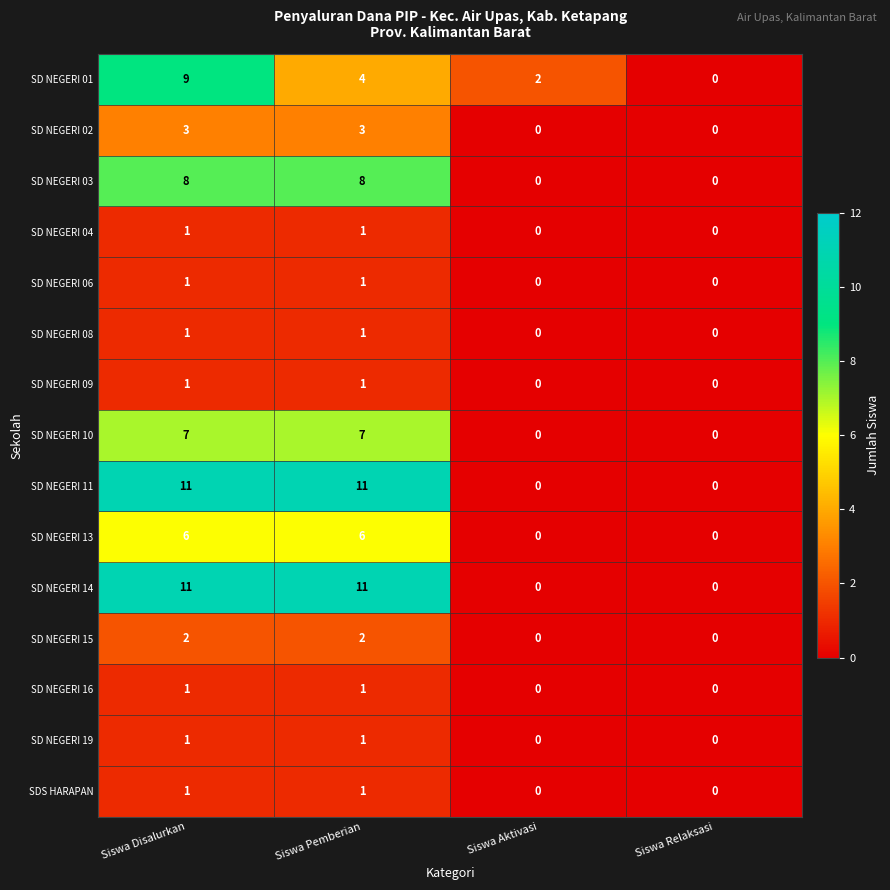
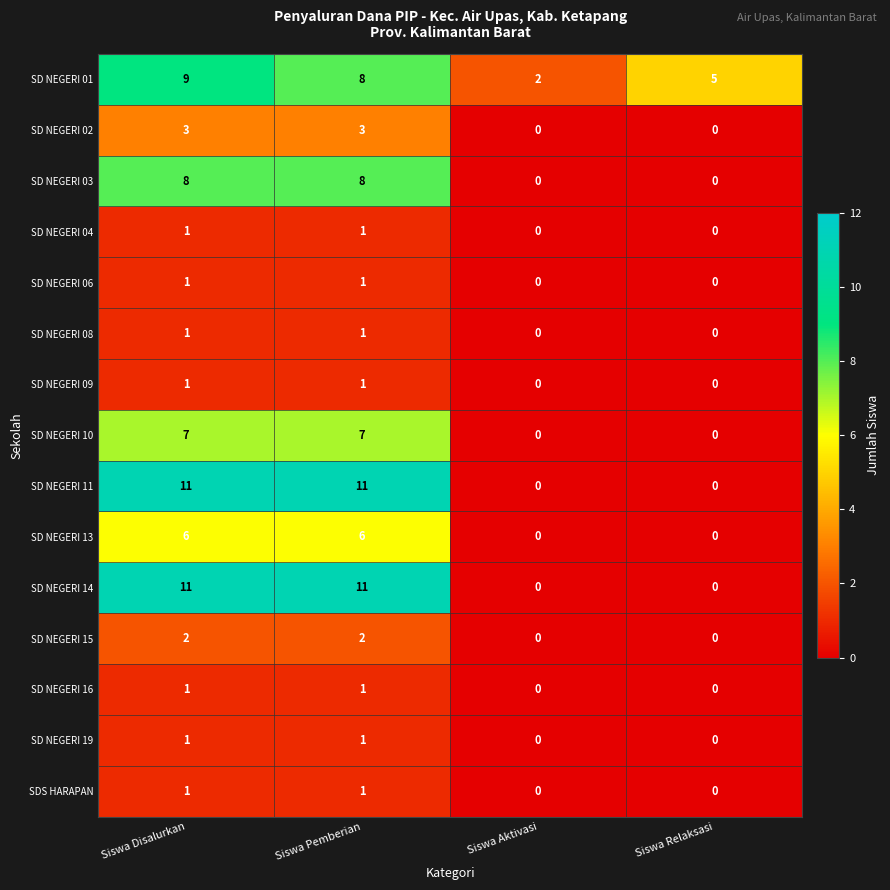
  {
    "SD NEGERI 01": {
      "Siswa Disalurkan": 9,
-     "Siswa Pemberian": 4,
+     "Siswa Pemberian": 8,
      "Siswa Aktivasi": 2,
-     "Siswa Relaksasi": 0
+     "Siswa Relaksasi": 5
    },
    "SD NEGERI 02": {
      "Siswa Disalurkan": 3,
      "Siswa Pemberian": 3,
      "Siswa Aktivasi": 0,
      "Siswa Relaksasi": 0
    },
    "SD NEGERI 03": {
      "Siswa Disalurkan": 8,
      "Siswa Pemberian": 8,
      "Siswa Aktivasi": 0,
      "Siswa Relaksasi": 0
    },
    "SD NEGERI 04": {
      "Siswa Disalurkan": 1,
      "Siswa Pemberian": 1,
      "Siswa Aktivasi": 0,
      "Siswa Relaksasi": 0
    },
    "SD NEGERI 06": {
      "Siswa Disalurkan": 1,
      "Siswa Pemberian": 1,
      "Siswa Aktivasi": 0,
      "Siswa Relaksasi": 0
    },
    "SD NEGERI 08": {
      "Siswa Disalurkan": 1,
      "Siswa Pemberian": 1,
      "Siswa Aktivasi": 0,
      "Siswa Relaksasi": 0
    },
    "SD NEGERI 09": {
      "Siswa Disalurkan": 1,
      "Siswa Pemberian": 1,
      "Siswa Aktivasi": 0,
      "Siswa Relaksasi": 0
    },
    "SD NEGERI 10": {
      "Siswa Disalurkan": 7,
      "Siswa Pemberian": 7,
      "Siswa Aktivasi": 0,
      "Siswa Relaksasi": 0
    },
    "SD NEGERI 11": {
      "Siswa Disalurkan": 11,
      "Siswa Pemberian": 11,
      "Siswa Aktivasi": 0,
      "Siswa Relaksasi": 0
    },
    "SD NEGERI 13": {
      "Siswa Disalurkan": 6,
      "Siswa Pemberian": 6,
      "Siswa Aktivasi": 0,
      "Siswa Relaksasi": 0
    },
    "SD NEGERI 14": {
      "Siswa Disalurkan": 11,
      "Siswa Pemberian": 11,
      "Siswa Aktivasi": 0,
      "Siswa Relaksasi": 0
    },
    "SD NEGERI 15": {
      "Siswa Disalurkan": 2,
      "Siswa Pemberian": 2,
      "Siswa Aktivasi": 0,
      "Siswa Relaksasi": 0
    },
    "SD NEGERI 16": {
      "Siswa Disalurkan": 1,
      "Siswa Pemberian": 1,
      "Siswa Aktivasi": 0,
      "Siswa Relaksasi": 0
    },
    "SD NEGERI 19": {
      "Siswa Disalurkan": 1,
      "Siswa Pemberian": 1,
      "Siswa Aktivasi": 0,
      "Siswa Relaksasi": 0
    },
    "SDS HARAPAN": {
      "Siswa Disalurkan": 1,
      "Siswa Pemberian": 1,
      "Siswa Aktivasi": 0,
      "Siswa Relaksasi": 0
    }
  }
